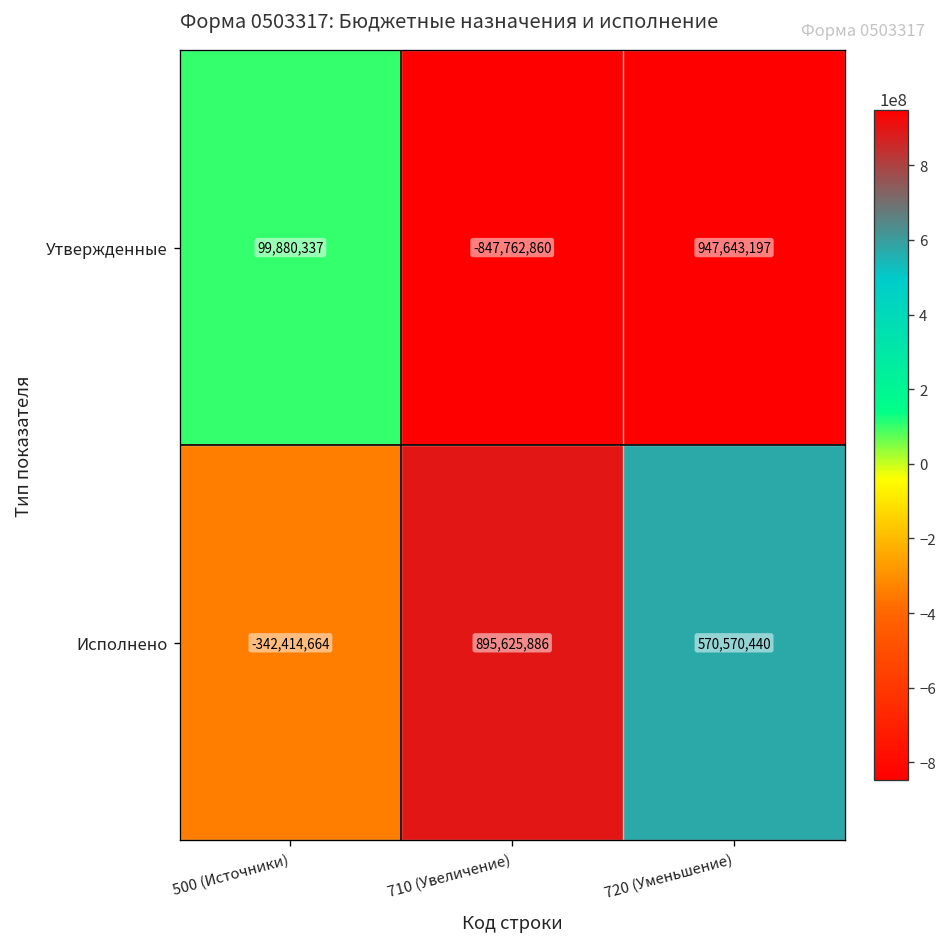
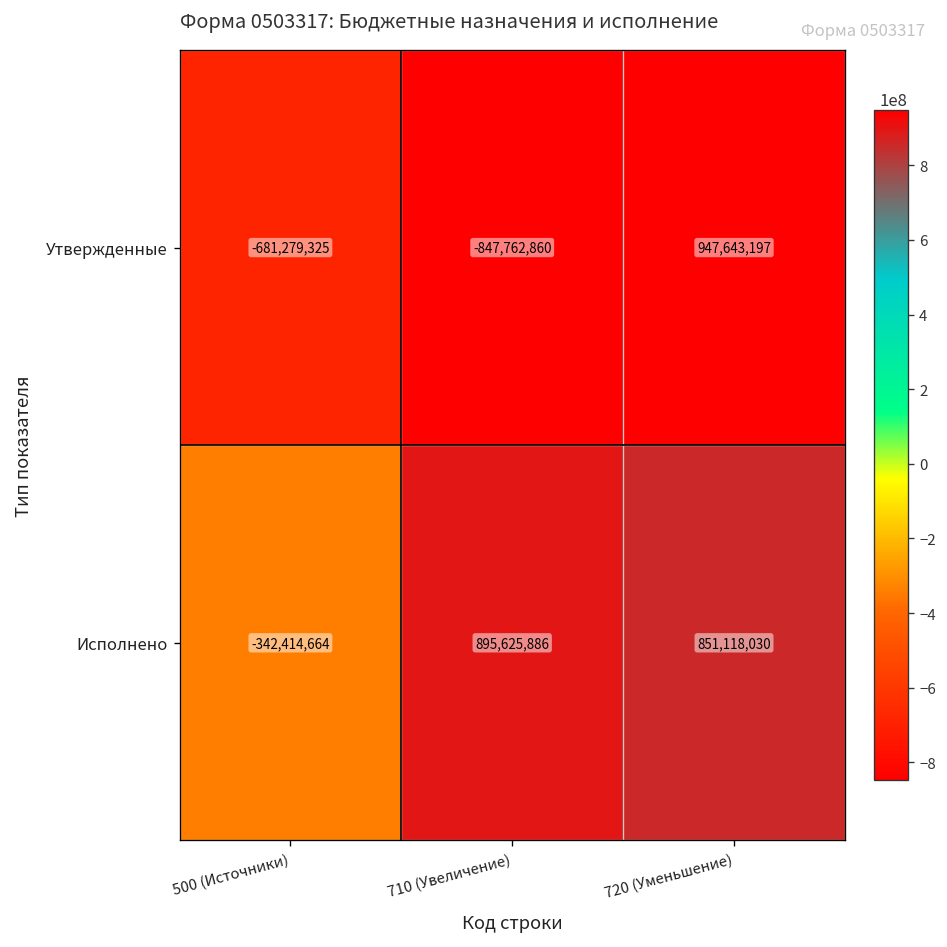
  {
    "Утвержденные": {
-     "500 (Источники)": "99,880,337"
+     "500 (Источники)": "-681,279,325"
    },
    "Исполнено": {
-     "720 (Уменьшение)": "570,570,440"
+     "720 (Уменьшение)": "851,118,030"
    }
  }
